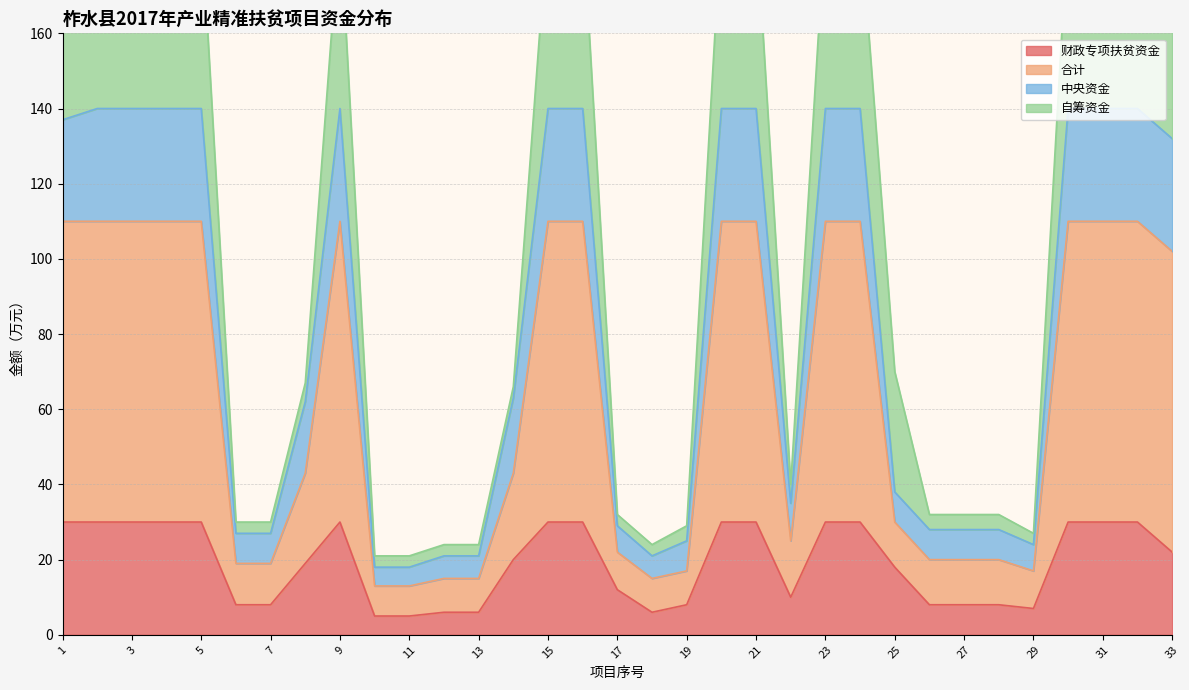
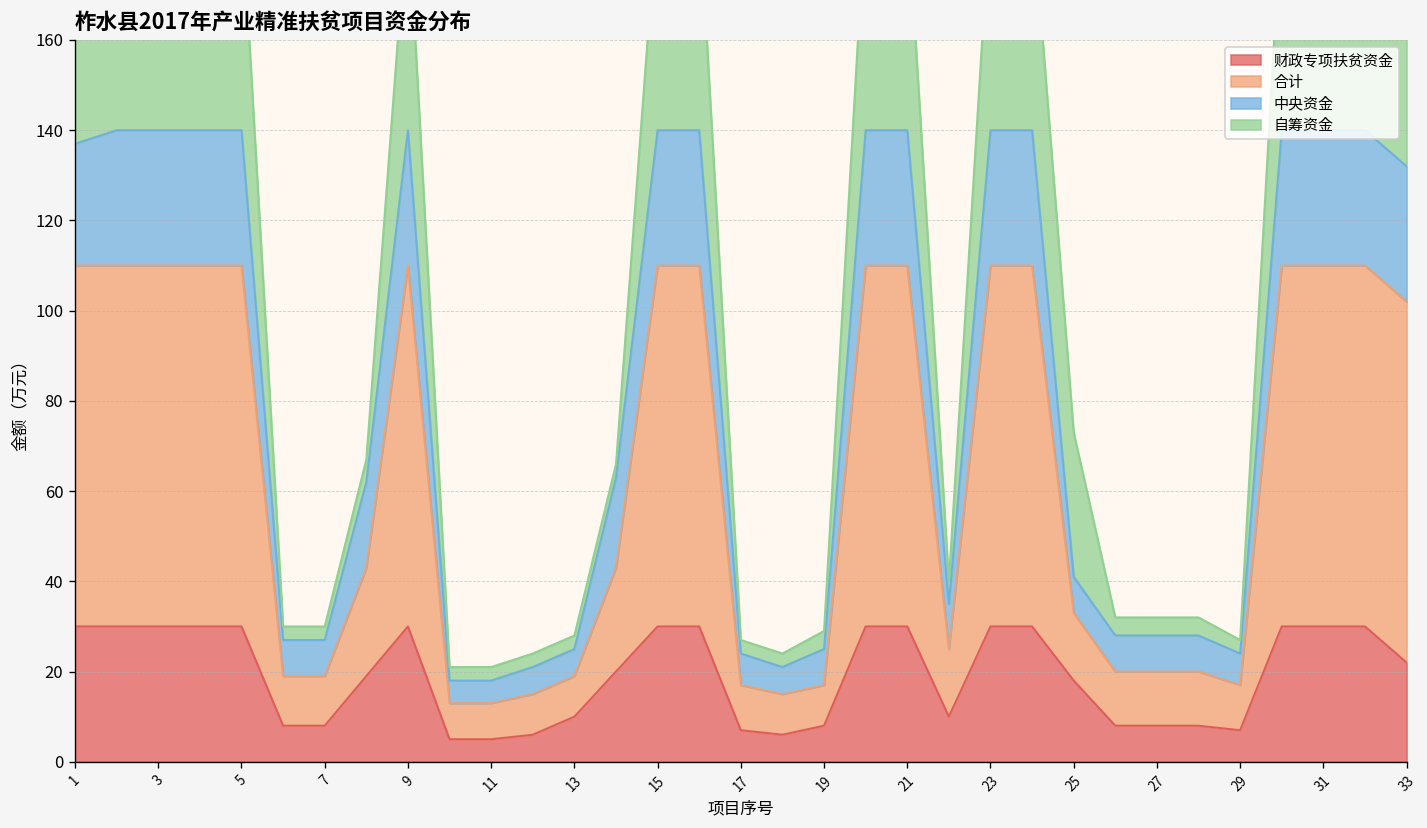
  {
    "财政专项扶贫资金": {
      "1": 30,
      "3": 30,
      "5": 30,
      "7": 8,
      "9": 30,
      "11": 5,
-     "13": 6,
+     "13": 10,
      "15": 30,
-     "17": 12,
+     "17": 7,
      "19": 8,
      "21": 30,
      "23": 30,
      "25": 18,
      "27": 8,
      "29": 7,
      "31": 30,
      "33": 22
    },
    "合计": {
      "1": 80,
      "3": 80,
      "5": 80,
      "7": 11,
      "9": 80,
      "11": 8,
      "13": 9,
      "15": 80,
      "17": 10,
      "19": 9,
      "21": 80,
      "23": 80,
-     "25": 12,
+     "25": 15,
      "27": 12,
      "29": 10,
      "31": 80,
      "33": 80
    },
    "中央资金": {
      "1": 27,
      "3": 30,
      "5": 30,
      "7": 8,
      "9": 30,
      "11": 5,
      "13": 6,
      "15": 30,
      "17": 7,
      "19": 8,
      "21": 30,
      "23": 30,
      "25": 8,
      "27": 8,
      "29": 7,
      "33": 30
    },
    "自筹资金": {
      "7": 3,
      "11": 3,
      "13": 3,
      "17": 3,
      "19": 4,
      "25": 32,
      "27": 4,
      "29": 3
    }
  }
